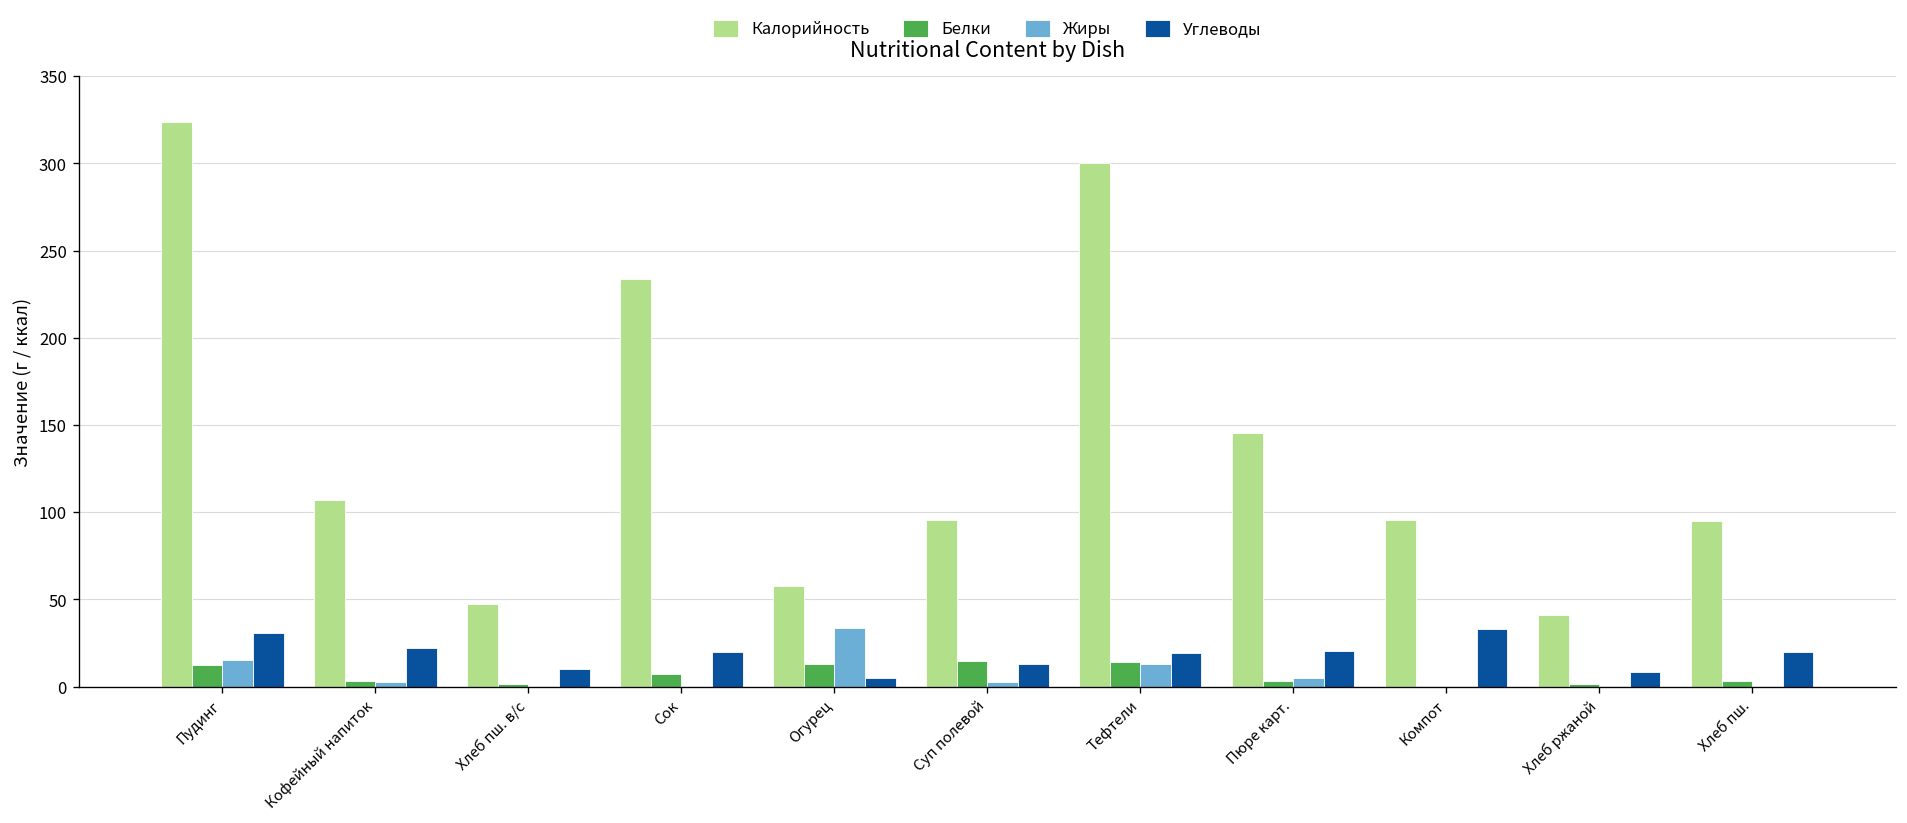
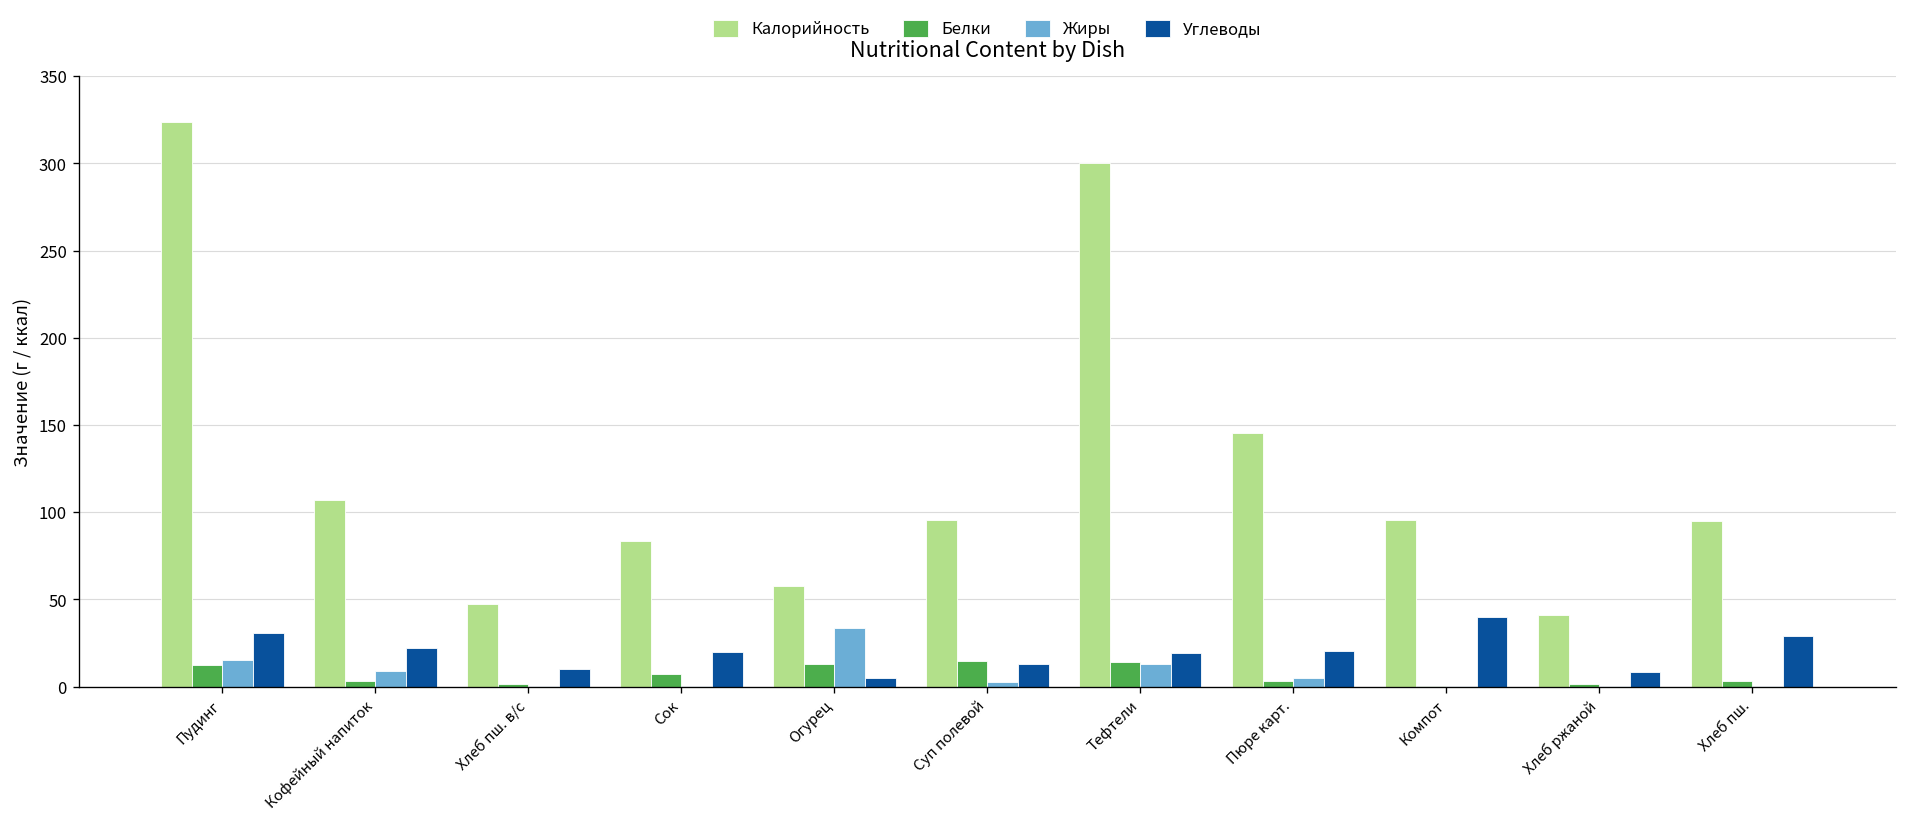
  {
    "Калорийность": {
      "Пудинг": 324,
      "Кофейный напиток": 107,
      "Хлеб пш. в/с": 47,
-     "Сок": 234,
+     "Сок": 83,
      "Огурец": 58,
      "Суп полевой": 96,
      "Тефтели": 300,
      "Пюре карт.": 146,
      "Компот": 96,
      "Хлеб ржаной": 41,
      "Хлеб пш.": 95
    },
    "Белки": {
      "Пудинг": 12,
      "Кофейный напиток": 3,
      "Сок": 7,
      "Огурец": 13,
      "Суп полевой": 15,
      "Тефтели": 14,
      "Пюре карт.": 3,
      "Хлеб пш.": 3
    },
    "Жиры": {
      "Пудинг": 15,
-     "Кофейный напиток": 2,
+     "Кофейный напиток": 9,
      "Огурец": 34,
      "Суп полевой": 2,
      "Тефтели": 13,
      "Пюре карт.": 5
    },
    "Углеводы": {
      "Пудинг": 31,
      "Кофейный напиток": 22,
      "Хлеб пш. в/с": 10,
      "Сок": 20,
      "Огурец": 5,
      "Суп полевой": 13,
      "Тефтели": 19,
      "Пюре карт.": 20,
-     "Компот": 33,
+     "Компот": 40,
      "Хлеб ржаной": 9,
-     "Хлеб пш.": 20
+     "Хлеб пш.": 29
    }
  }
